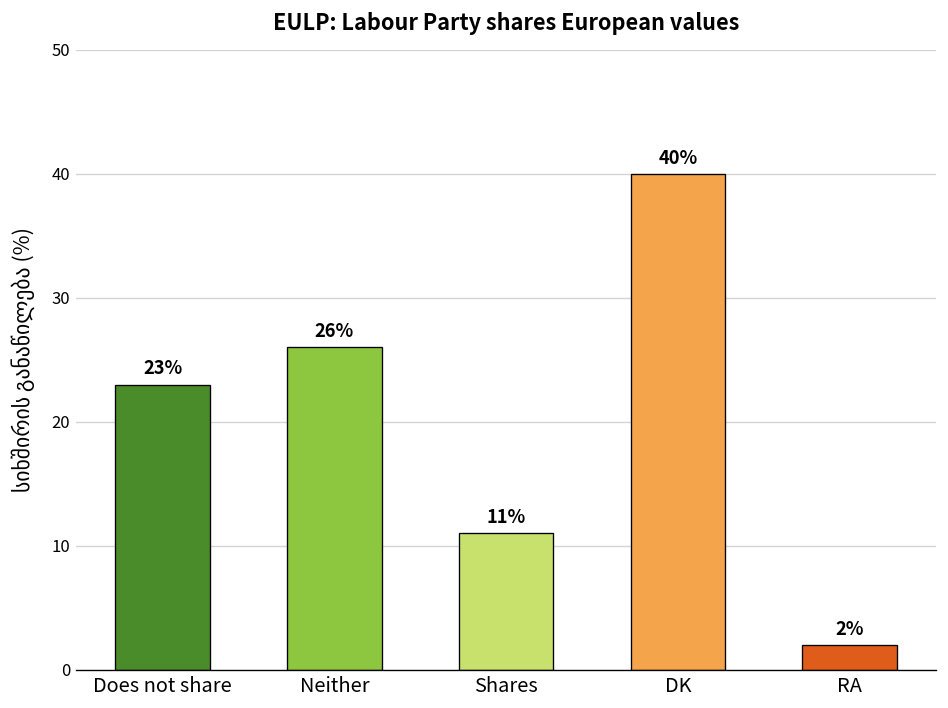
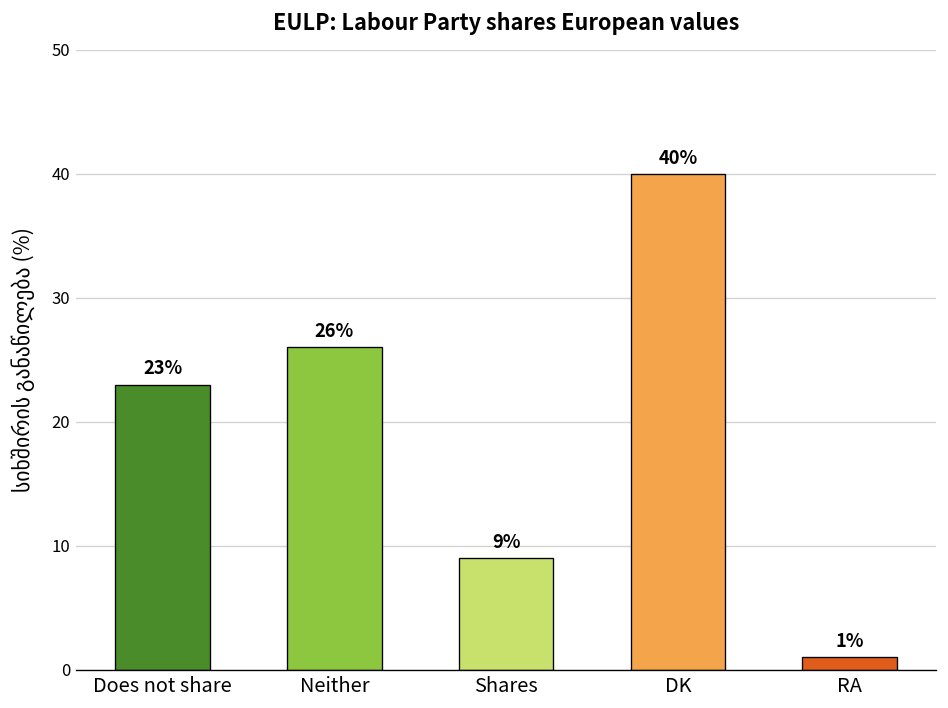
  {
    "Does not share": "23%",
    "Neither": "26%",
-   "Shares": "11%",
+   "Shares": "9%",
    "DK": "40%",
-   "RA": "2%"
+   "RA": "1%"
  }
